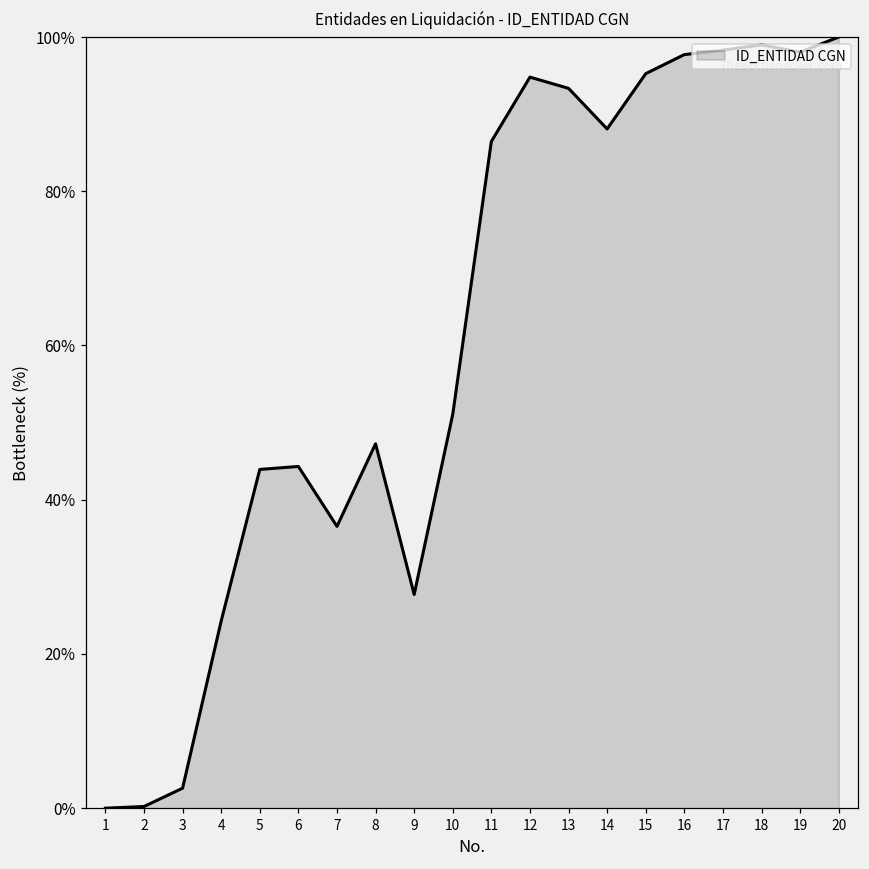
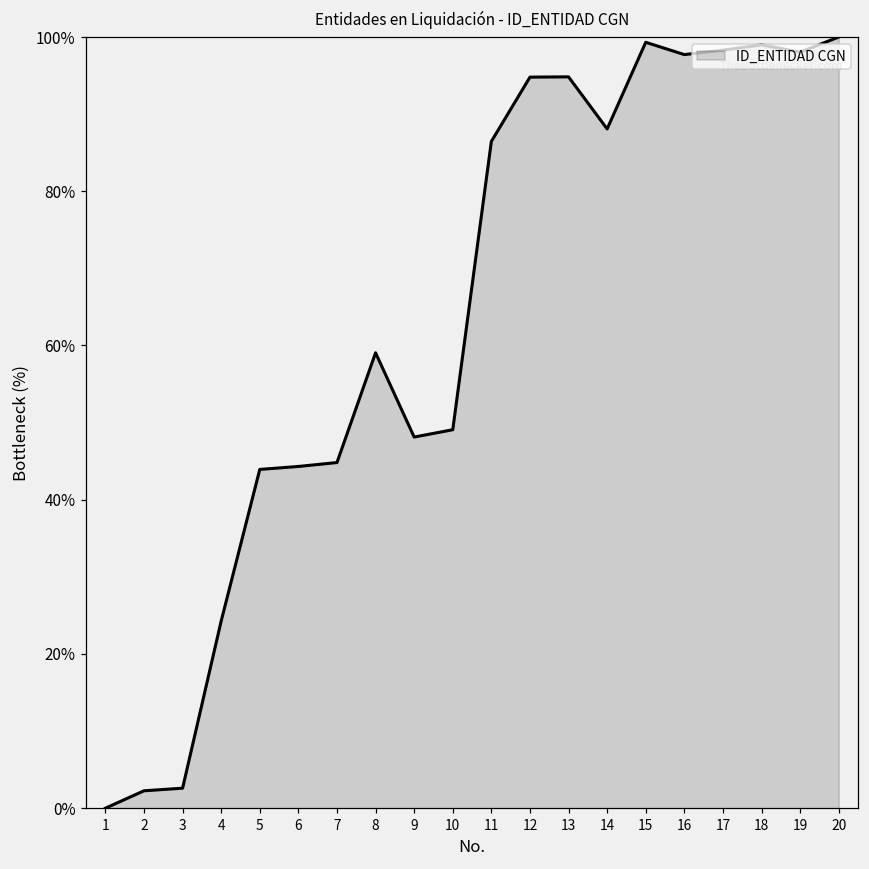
  {
    "1": "0%",
-   "2": "0%",
+   "2": "2%",
    "3": "3%",
    "4": "24%",
    "5": "44%",
    "6": "44%",
-   "7": "37%",
-   "8": "47%",
-   "9": "28%",
-   "10": "51%",
+   "7": "45%",
+   "8": "59%",
+   "9": "48%",
+   "10": "49%",
    "11": "86%",
    "12": "95%",
-   "13": "93%",
+   "13": "95%",
    "14": "88%",
-   "15": "95%",
+   "15": "99%",
    "16": "98%",
    "20": "100%"
  }
